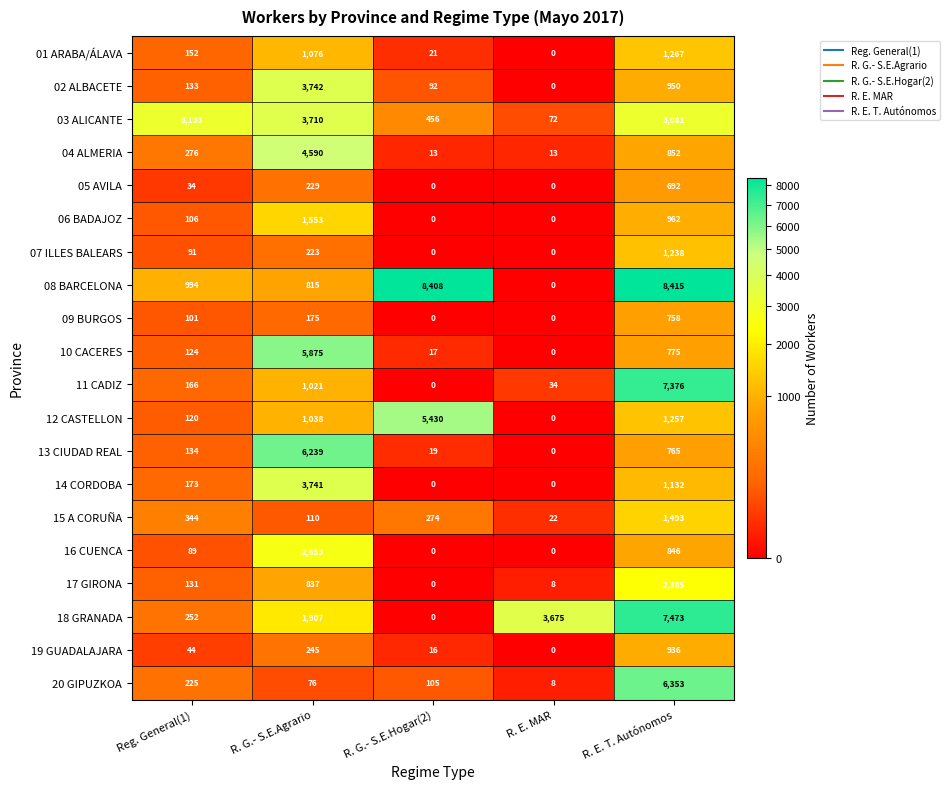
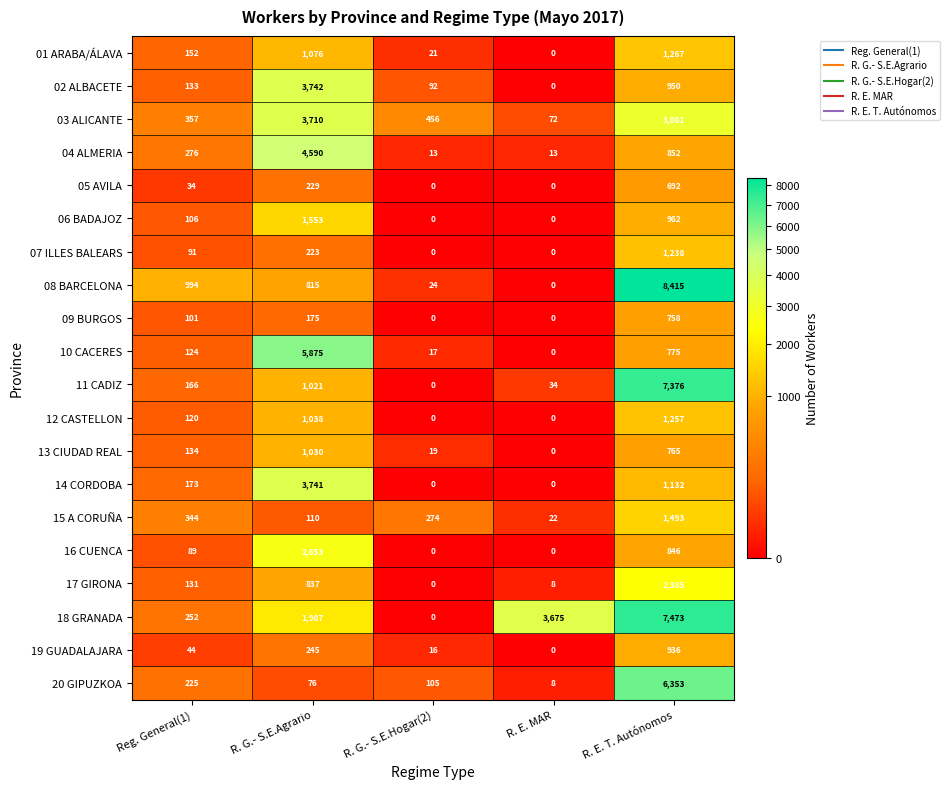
  {
    "01 ARABA/ÁLAVA": {
      "Reg. General(1)": "152",
      "R. G.- S.E.Agrario": "1,076",
      "R. G.- S.E.Hogar(2)": "21",
      "R. E. MAR": "0",
      "R. E. T. Autónomos": "1,267"
    },
    "02 ALBACETE": {
      "Reg. General(1)": "133",
      "R. G.- S.E.Agrario": "3,742",
      "R. G.- S.E.Hogar(2)": "92",
      "R. E. MAR": "0",
      "R. E. T. Autónomos": "950"
    },
    "03 ALICANTE": {
-     "Reg. General(1)": "3,103",
+     "Reg. General(1)": "357",
      "R. G.- S.E.Agrario": "3,710",
      "R. G.- S.E.Hogar(2)": "456",
      "R. E. MAR": "72",
      "R. E. T. Autónomos": "3,081"
    },
    "04 ALMERIA": {
      "Reg. General(1)": "276",
      "R. G.- S.E.Agrario": "4,590",
      "R. G.- S.E.Hogar(2)": "13",
      "R. E. MAR": "13",
      "R. E. T. Autónomos": "852"
    },
    "05 AVILA": {
      "Reg. General(1)": "34",
      "R. G.- S.E.Agrario": "229",
      "R. G.- S.E.Hogar(2)": "0",
      "R. E. MAR": "0",
      "R. E. T. Autónomos": "692"
    },
    "06 BADAJOZ": {
      "Reg. General(1)": "106",
      "R. G.- S.E.Agrario": "1,553",
      "R. G.- S.E.Hogar(2)": "0",
      "R. E. MAR": "0",
      "R. E. T. Autónomos": "962"
    },
    "07 ILLES BALEARS": {
      "Reg. General(1)": "91",
      "R. G.- S.E.Agrario": "223",
      "R. G.- S.E.Hogar(2)": "0",
      "R. E. MAR": "0",
      "R. E. T. Autónomos": "1,238"
    },
    "08 BARCELONA": {
      "Reg. General(1)": "994",
      "R. G.- S.E.Agrario": "815",
-     "R. G.- S.E.Hogar(2)": "8,408",
+     "R. G.- S.E.Hogar(2)": "24",
      "R. E. MAR": "0",
      "R. E. T. Autónomos": "8,415"
    },
    "09 BURGOS": {
      "Reg. General(1)": "101",
      "R. G.- S.E.Agrario": "175",
      "R. G.- S.E.Hogar(2)": "0",
      "R. E. MAR": "0",
      "R. E. T. Autónomos": "758"
    },
    "10 CACERES": {
      "Reg. General(1)": "124",
      "R. G.- S.E.Agrario": "5,875",
      "R. G.- S.E.Hogar(2)": "17",
      "R. E. MAR": "0",
      "R. E. T. Autónomos": "775"
    },
    "11 CADIZ": {
      "Reg. General(1)": "166",
      "R. G.- S.E.Agrario": "1,021",
      "R. G.- S.E.Hogar(2)": "0",
      "R. E. MAR": "34",
      "R. E. T. Autónomos": "7,376"
    },
    "12 CASTELLON": {
      "Reg. General(1)": "120",
      "R. G.- S.E.Agrario": "1,038",
-     "R. G.- S.E.Hogar(2)": "5,430",
+     "R. G.- S.E.Hogar(2)": "0",
      "R. E. MAR": "0",
      "R. E. T. Autónomos": "1,257"
    },
    "13 CIUDAD REAL": {
      "Reg. General(1)": "134",
-     "R. G.- S.E.Agrario": "6,239",
+     "R. G.- S.E.Agrario": "1,030",
      "R. G.- S.E.Hogar(2)": "19",
      "R. E. MAR": "0",
      "R. E. T. Autónomos": "765"
    },
    "14 CORDOBA": {
      "Reg. General(1)": "173",
      "R. G.- S.E.Agrario": "3,741",
      "R. G.- S.E.Hogar(2)": "0",
      "R. E. MAR": "0",
      "R. E. T. Autónomos": "1,132"
    },
    "15 A CORUÑA": {
      "Reg. General(1)": "344",
      "R. G.- S.E.Agrario": "110",
      "R. G.- S.E.Hogar(2)": "274",
      "R. E. MAR": "22",
      "R. E. T. Autónomos": "1,493"
    },
    "16 CUENCA": {
      "Reg. General(1)": "89",
      "R. G.- S.E.Agrario": "2,653",
      "R. G.- S.E.Hogar(2)": "0",
      "R. E. MAR": "0",
      "R. E. T. Autónomos": "846"
    },
    "17 GIRONA": {
      "Reg. General(1)": "131",
      "R. G.- S.E.Agrario": "837",
      "R. G.- S.E.Hogar(2)": "0",
      "R. E. MAR": "8",
      "R. E. T. Autónomos": "2,385"
    },
    "18 GRANADA": {
      "Reg. General(1)": "252",
      "R. G.- S.E.Agrario": "1,907",
      "R. G.- S.E.Hogar(2)": "0",
      "R. E. MAR": "3,675",
      "R. E. T. Autónomos": "7,473"
    },
    "19 GUADALAJARA": {
      "Reg. General(1)": "44",
      "R. G.- S.E.Agrario": "245",
      "R. G.- S.E.Hogar(2)": "16",
      "R. E. MAR": "0",
      "R. E. T. Autónomos": "936"
    },
    "20 GIPUZKOA": {
      "Reg. General(1)": "225",
      "R. G.- S.E.Agrario": "76",
      "R. G.- S.E.Hogar(2)": "105",
      "R. E. MAR": "8",
      "R. E. T. Autónomos": "6,353"
    }
  }
